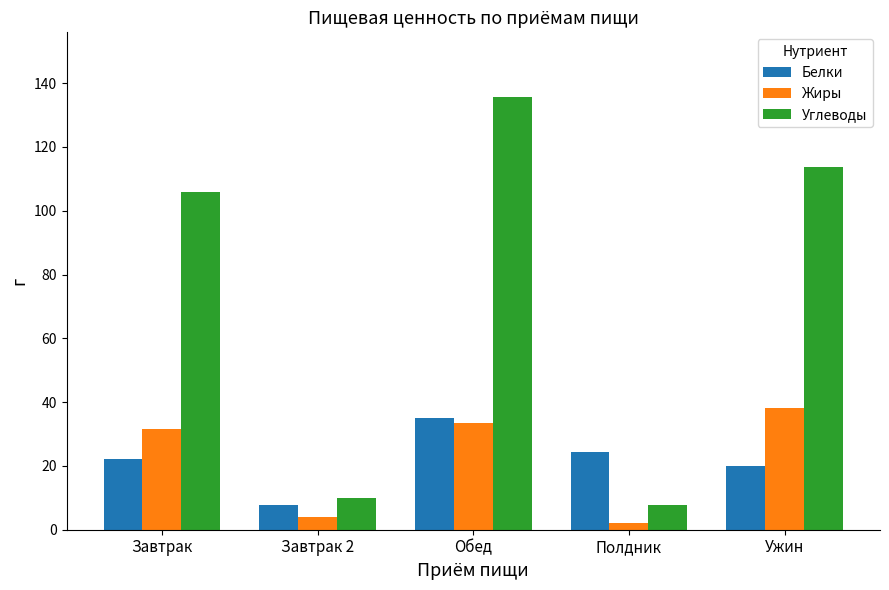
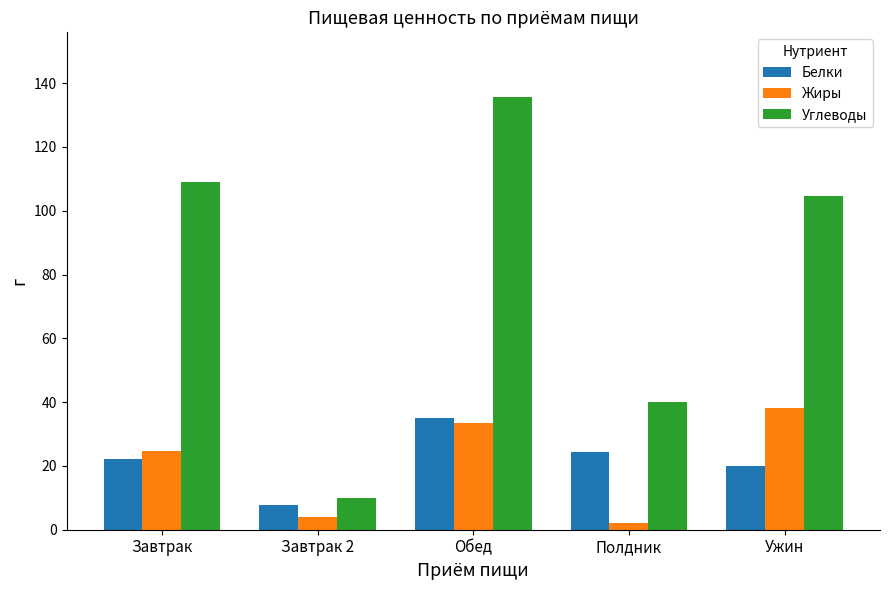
  {
    "Белки": {
      "Завтрак": 22,
      "Завтрак 2": 8,
      "Обед": 35,
      "Полдник": 24,
      "Ужин": 20
    },
    "Жиры": {
-     "Завтрак": 32,
+     "Завтрак": 25,
      "Завтрак 2": 4,
      "Обед": 33,
      "Полдник": 2,
      "Ужин": 38
    },
    "Углеводы": {
-     "Завтрак": 106,
+     "Завтрак": 109,
      "Завтрак 2": 10,
      "Обед": 136,
-     "Полдник": 8,
-     "Ужин": 114
+     "Полдник": 40,
+     "Ужин": 105
    }
  }
